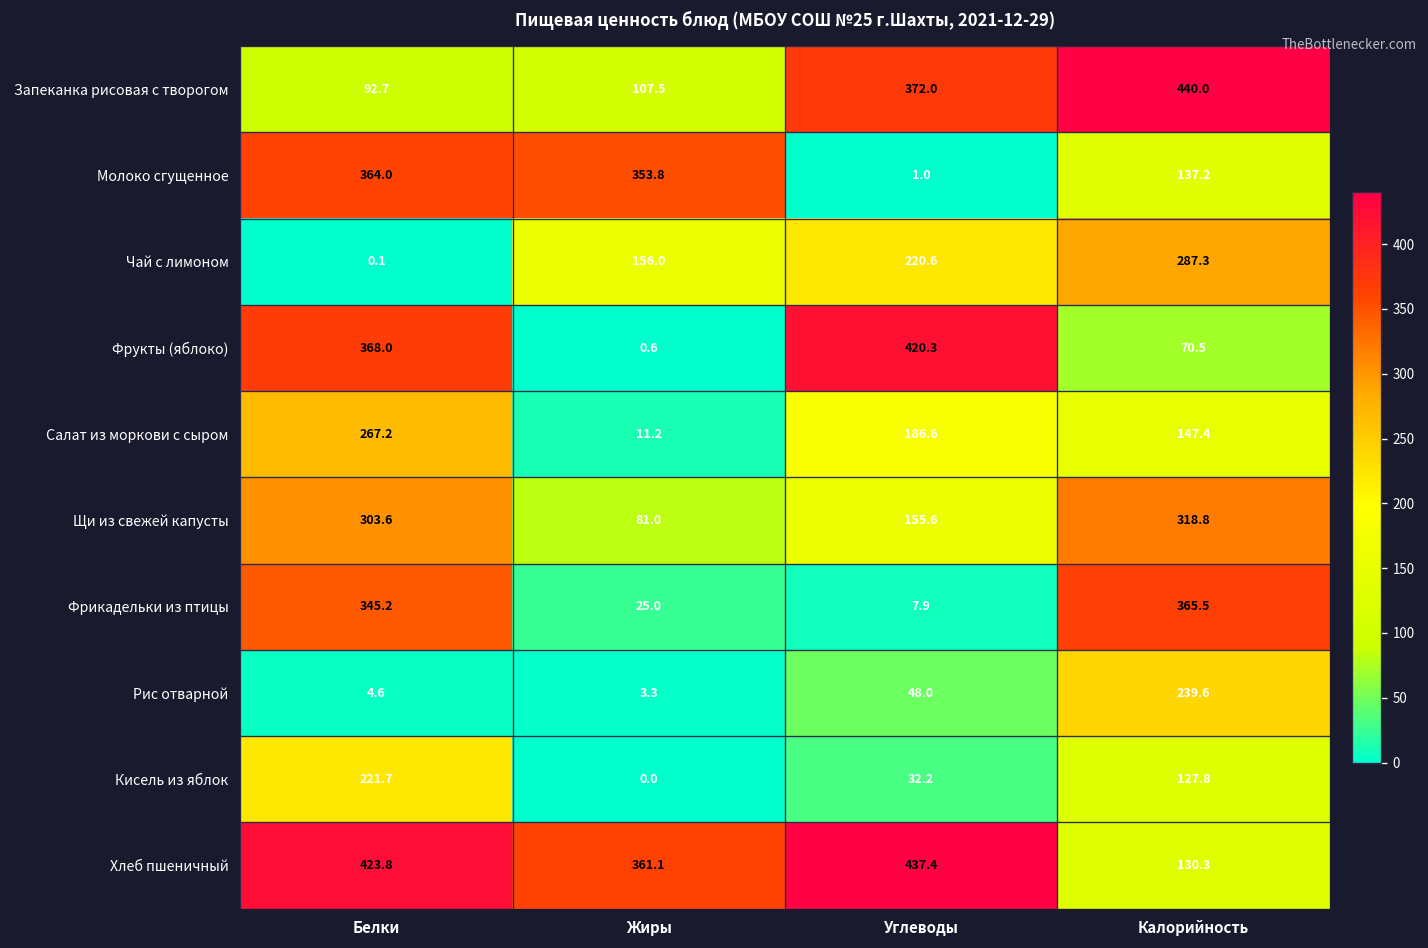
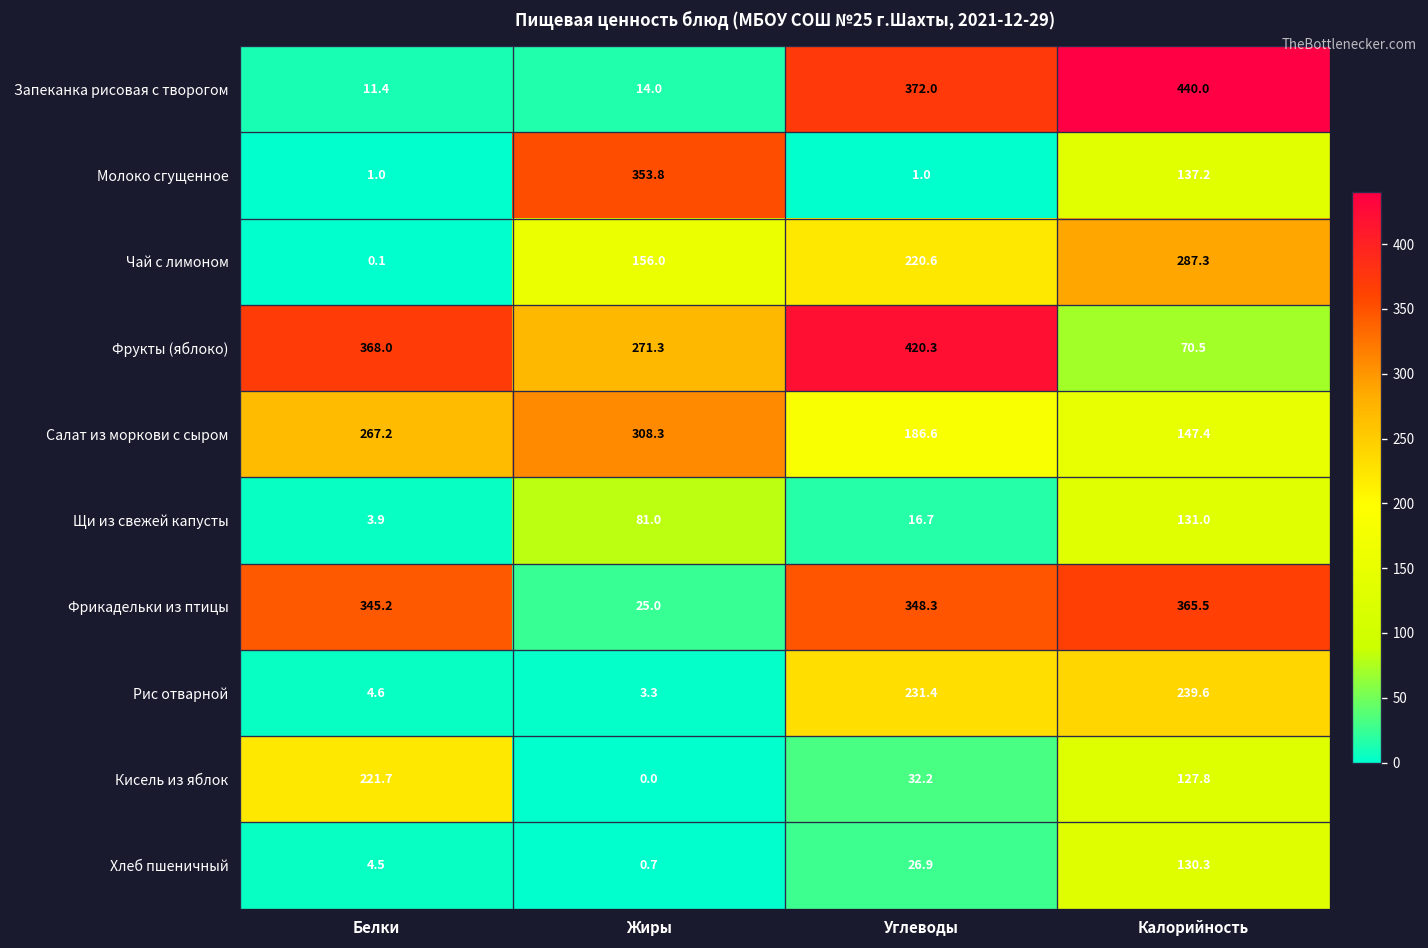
  {
    "Запеканка рисовая с творогом": {
-     "Белки": 92.7,
-     "Жиры": 107.5,
+     "Белки": 11.4,
+     "Жиры": 14.0,
      "Углеводы": 372.0,
      "Калорийность": 440.0
    },
    "Молоко сгущенное": {
-     "Белки": 364.0,
+     "Белки": 1.0,
      "Жиры": 353.8,
      "Углеводы": 1.0,
      "Калорийность": 137.2
    },
    "Чай с лимоном": {
      "Белки": 0.1,
      "Жиры": 156.0,
      "Углеводы": 220.6,
      "Калорийность": 287.3
    },
    "Фрукты (яблоко)": {
      "Белки": 368.0,
-     "Жиры": 0.6,
+     "Жиры": 271.3,
      "Углеводы": 420.3,
      "Калорийность": 70.5
    },
    "Салат из моркови с сыром": {
      "Белки": 267.2,
-     "Жиры": 11.2,
+     "Жиры": 308.3,
      "Углеводы": 186.6,
      "Калорийность": 147.4
    },
    "Щи из свежей капусты": {
-     "Белки": 303.6,
+     "Белки": 3.9,
      "Жиры": 81.0,
-     "Углеводы": 155.6,
-     "Калорийность": 318.8
+     "Углеводы": 16.7,
+     "Калорийность": 131.0
    },
    "Фрикадельки из птицы": {
      "Белки": 345.2,
      "Жиры": 25.0,
-     "Углеводы": 7.9,
+     "Углеводы": 348.3,
      "Калорийность": 365.5
    },
    "Рис отварной": {
      "Белки": 4.6,
      "Жиры": 3.3,
-     "Углеводы": 48.0,
+     "Углеводы": 231.4,
      "Калорийность": 239.6
    },
    "Кисель из яблок": {
      "Белки": 221.7,
      "Жиры": 0.0,
      "Углеводы": 32.2,
      "Калорийность": 127.8
    },
    "Хлеб пшеничный": {
-     "Белки": 423.8,
-     "Жиры": 361.1,
-     "Углеводы": 437.4,
+     "Белки": 4.5,
+     "Жиры": 0.7,
+     "Углеводы": 26.9,
      "Калорийность": 130.3
    }
  }
